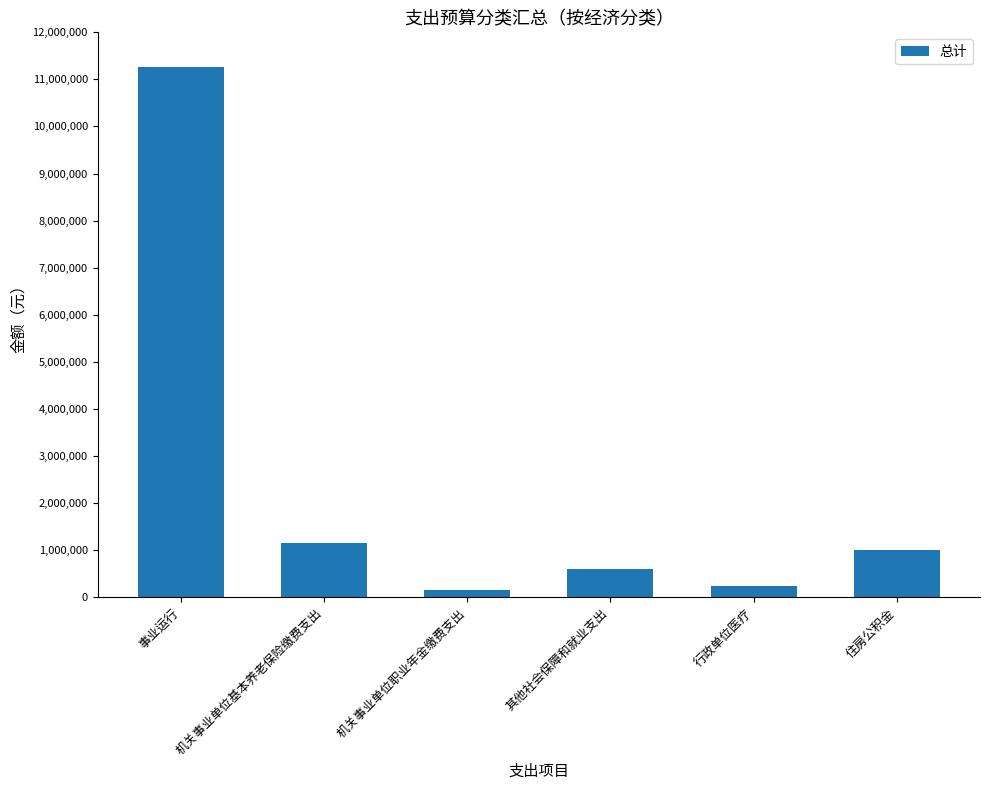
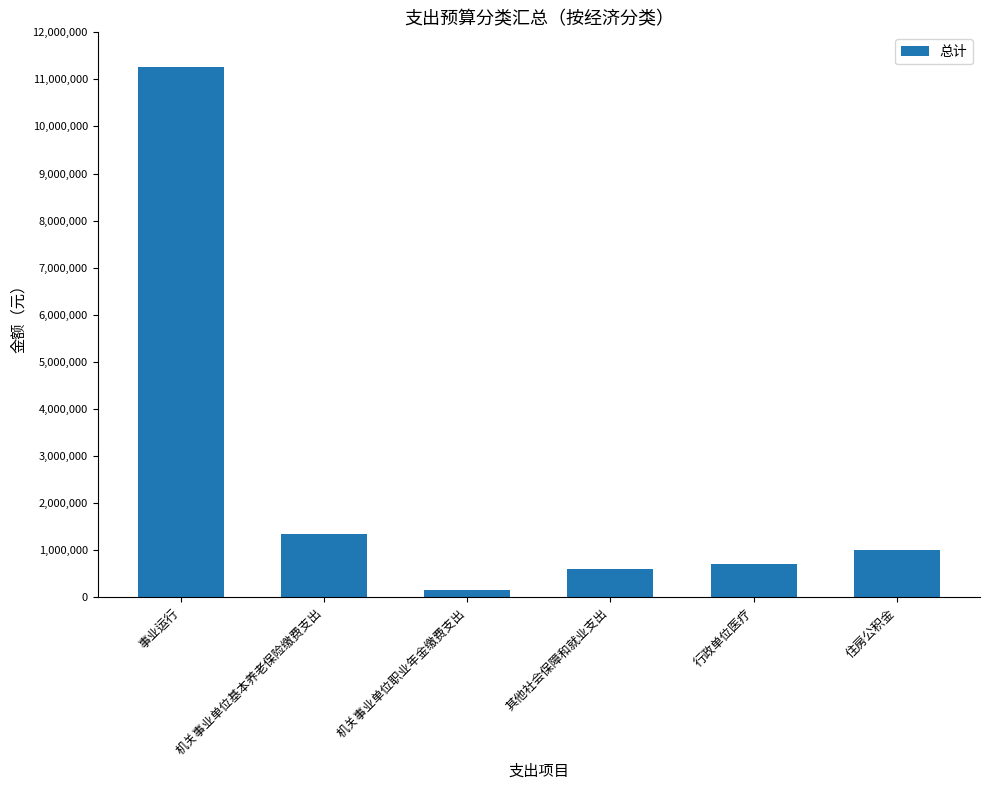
  {
    "事业运行": "11,300,000",
-   "机关事业单位基本养老保险缴费支出": "1,100,000",
+   "机关事业单位基本养老保险缴费支出": "1,300,000",
    "机关事业单位职业年金缴费支出": "200,000",
    "其他社会保障和就业支出": "600,000",
-   "行政单位医疗": "200,000",
+   "行政单位医疗": "700,000",
    "住房公积金": "1,000,000"
  }
